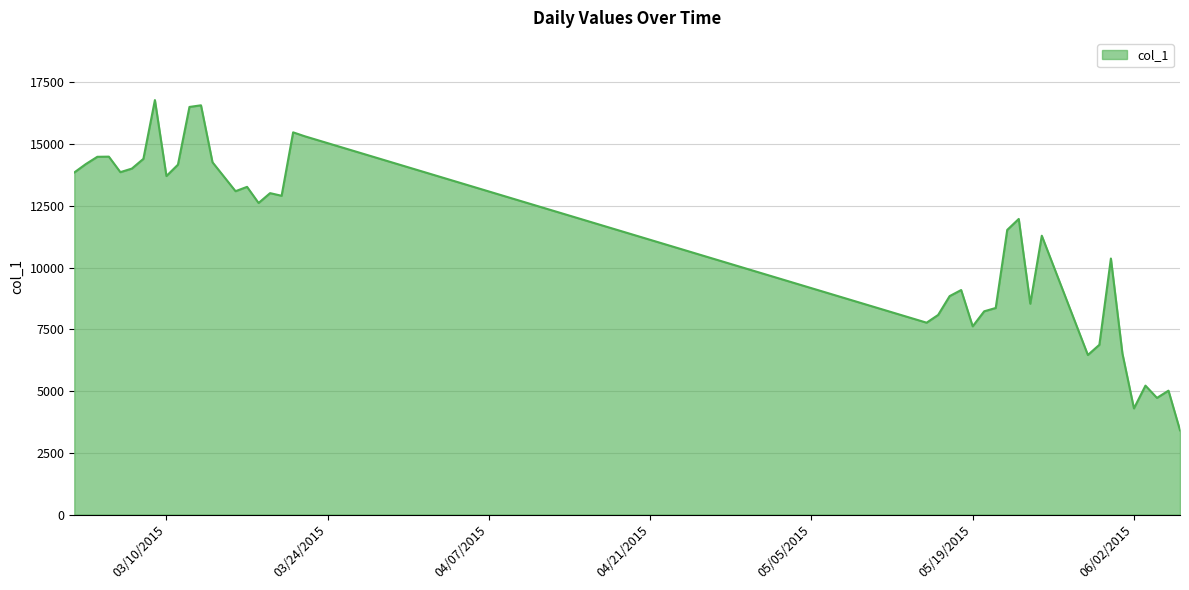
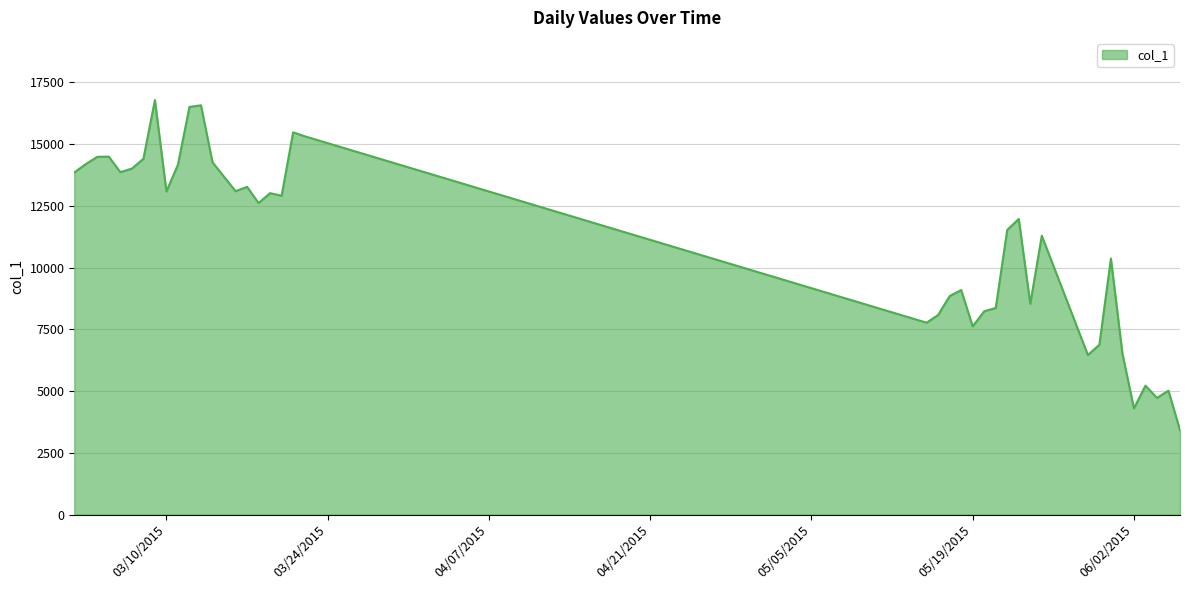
  {
-   "03/10/2015": 13700,
+   "03/10/2015": 13100,
    "05/19/2015": 7600,
    "06/02/2015": 4300
  }
